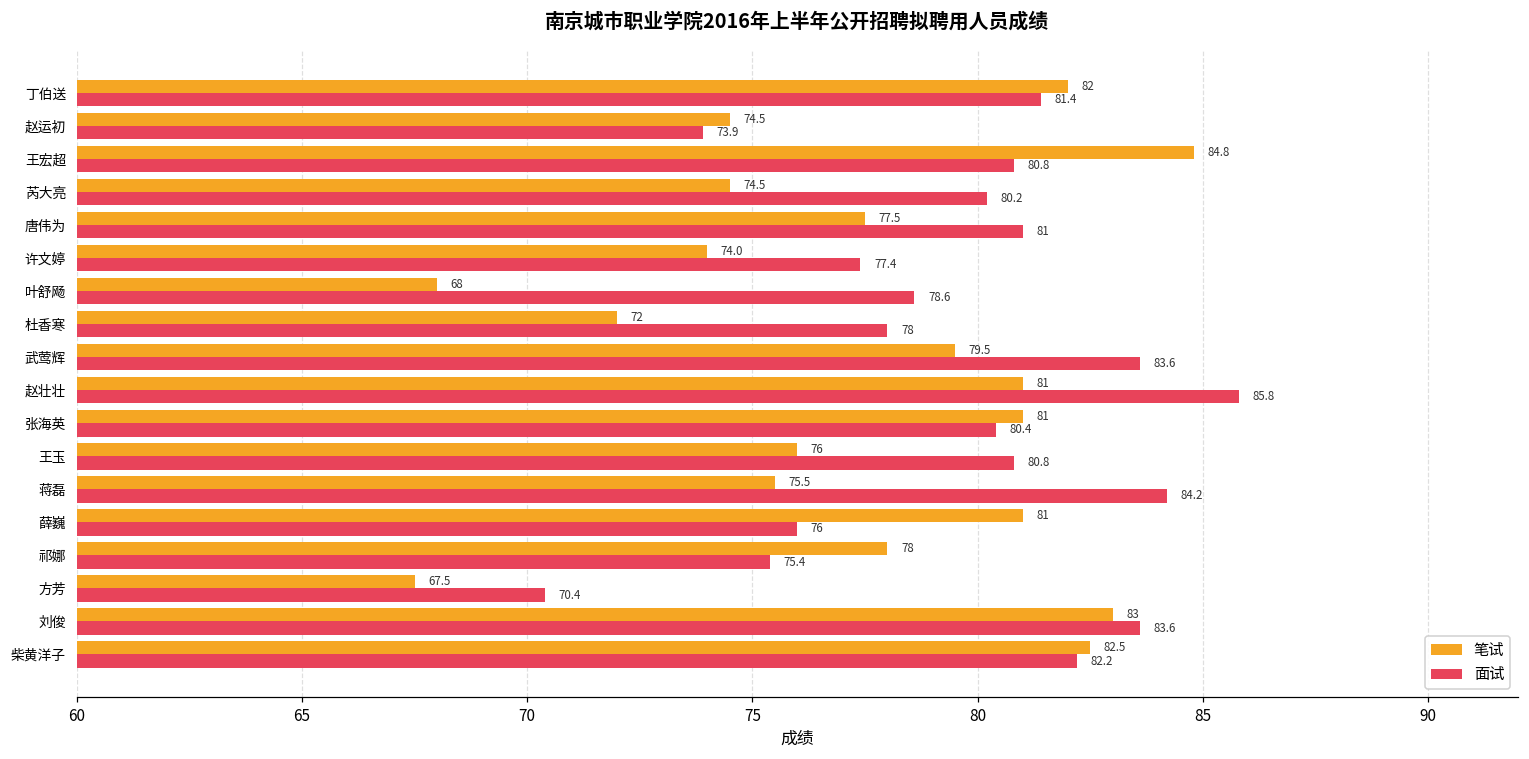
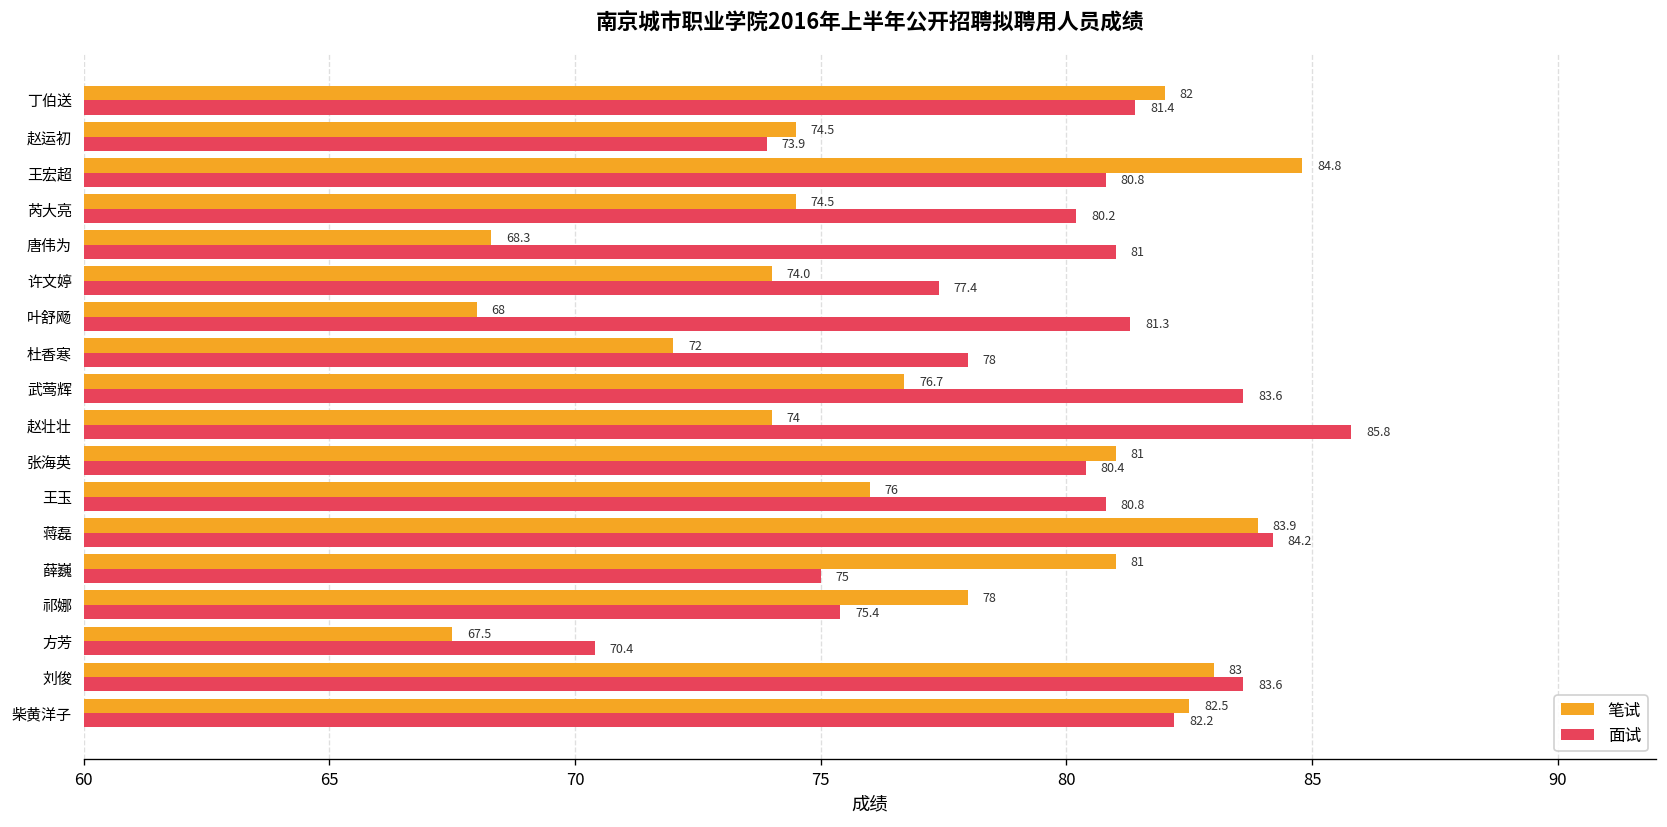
  {
    "笔试": {
      "丁伯送": 82,
      "赵运初": 74.5,
      "王宏超": 84.8,
      "芮大亮": 74.5,
-     "唐伟为": 77.5,
+     "唐伟为": 68.3,
      "许文婷": 74.0,
      "叶舒飏": 68,
      "杜香寒": 72,
-     "武莺辉": 79.5,
-     "赵壮壮": 81,
+     "武莺辉": 76.7,
+     "赵壮壮": 74,
      "张海英": 81,
      "王玉": 76,
-     "蒋磊": 75.5,
+     "蒋磊": 83.9,
      "薛巍": 81,
      "祁娜": 78,
      "方芳": 67.5,
      "刘俊": 83,
      "柴黄洋子": 82.5
    },
    "面试": {
      "丁伯送": 81.4,
      "赵运初": 73.9,
      "王宏超": 80.8,
      "芮大亮": 80.2,
      "唐伟为": 81,
      "许文婷": 77.4,
-     "叶舒飏": 78.6,
+     "叶舒飏": 81.3,
      "杜香寒": 78,
      "武莺辉": 83.6,
      "赵壮壮": 85.8,
      "张海英": 80.4,
      "王玉": 80.8,
      "蒋磊": 84.2,
-     "薛巍": 76,
+     "薛巍": 75,
      "祁娜": 75.4,
      "方芳": 70.4,
      "刘俊": 83.6,
      "柴黄洋子": 82.2
    }
  }
